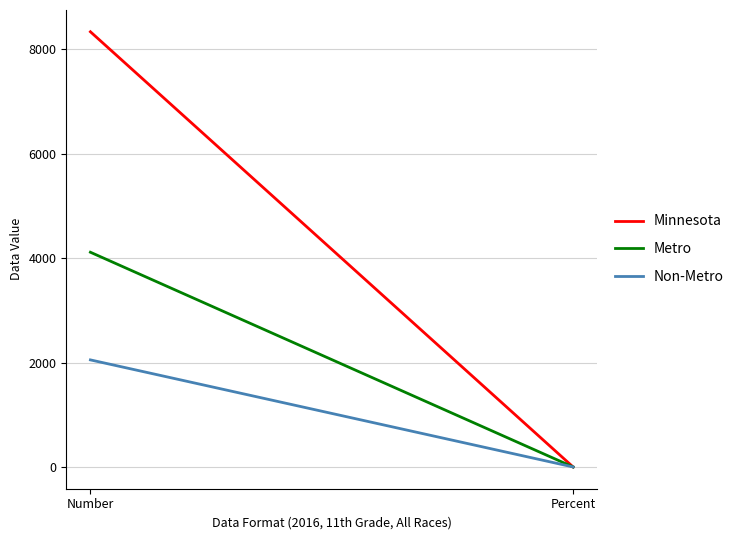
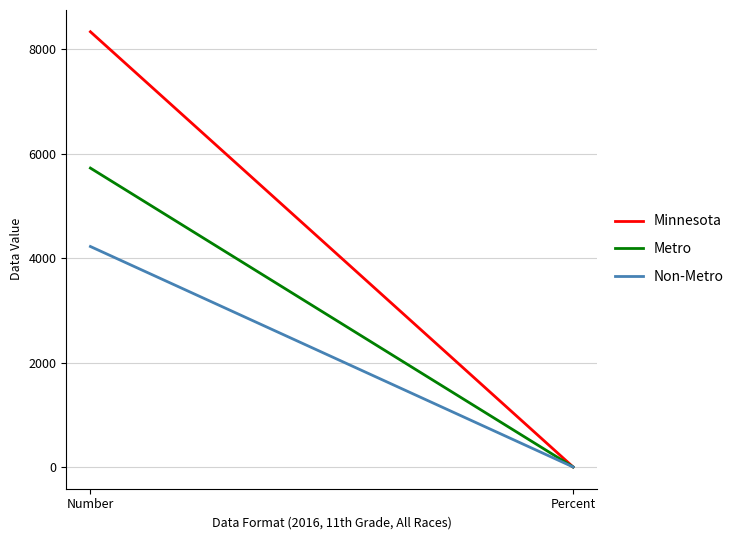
  {
    "Minnesota": {
      "Number": 8300
    },
    "Metro": {
-     "Number": 4100
+     "Number": 5700
    },
    "Non-Metro": {
-     "Number": 2100
+     "Number": 4200
    }
  }
